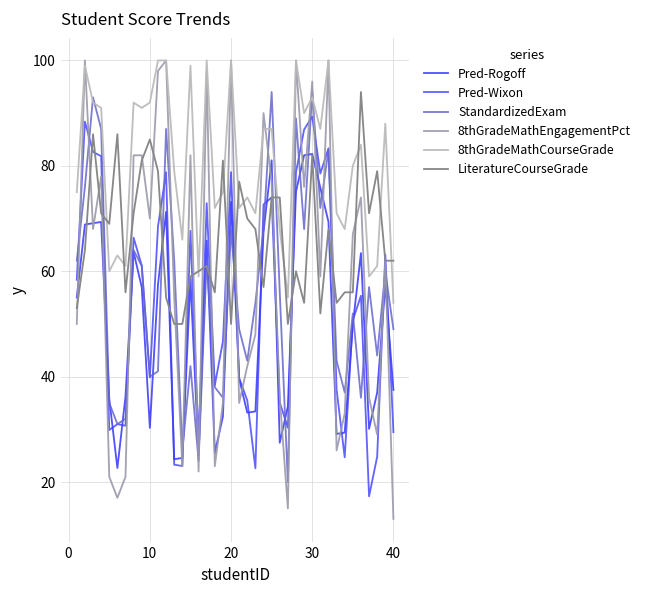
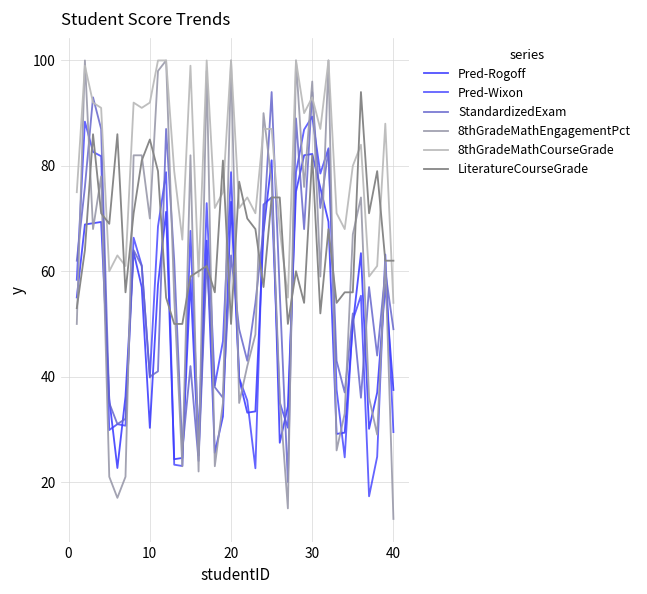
  {
    "StandardizedExam": {
-     "20": 68,
+     "20": 63,
      "30": 94,
      "40": 49
    }
  }
